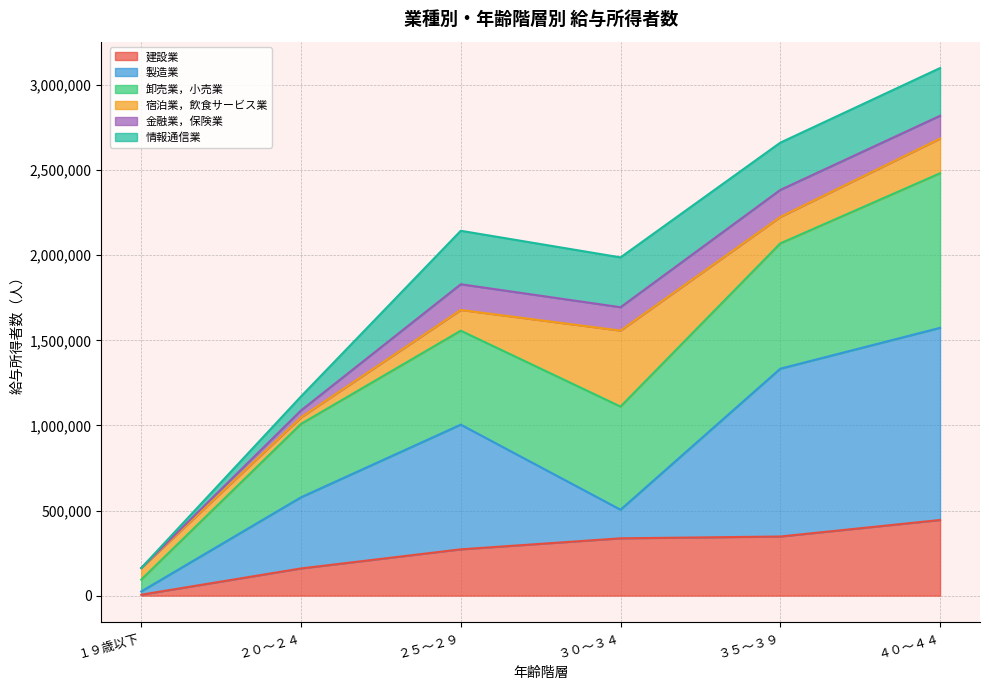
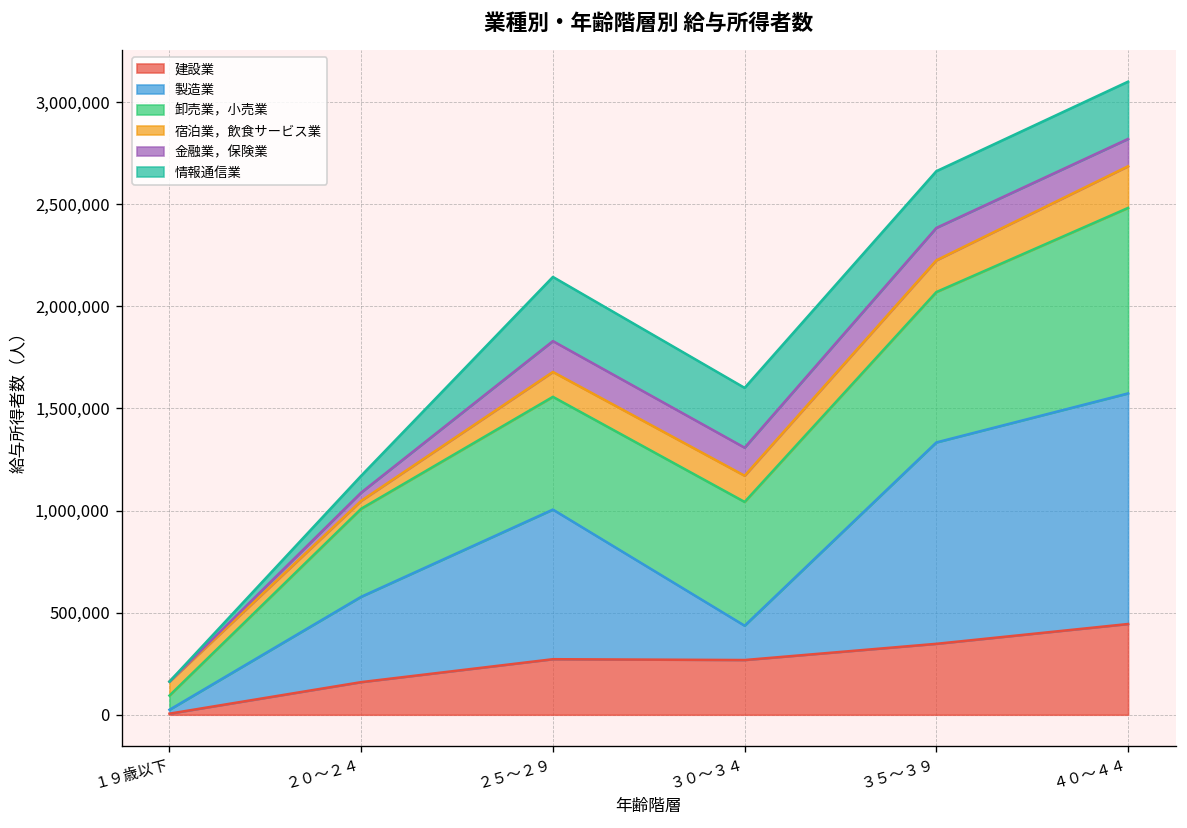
  {
    "建設業": {
      "１９歳以下": "10,000",
      "２０～２４": "160,000",
      "２５～２９": "270,000",
-     "３０～３４": "340,000",
+     "３０～３４": "270,000",
      "３５～３９": "350,000",
      "４０～４４": "440,000"
    },
    "製造業": {
      "１９歳以下": "20,000",
      "２０～２４": "420,000",
      "２５～２９": "730,000",
      "３０～３４": "170,000",
      "３５～３９": "990,000",
      "４０～４４": "1,130,000"
    },
    "宿泊業，飲食サービス業": {
      "２０～２４": "40,000",
      "２５～２９": "120,000",
-     "３０～３４": "450,000",
+     "３０～３４": "130,000",
      "３５～３９": "160,000",
      "４０～４４": "200,000"
    },
    "金融業，保険業": {
      "２０～２４": "40,000",
      "２５～２９": "150,000",
      "３０～３４": "140,000",
      "３５～３９": "160,000",
      "４０～４４": "130,000"
    }
  }
